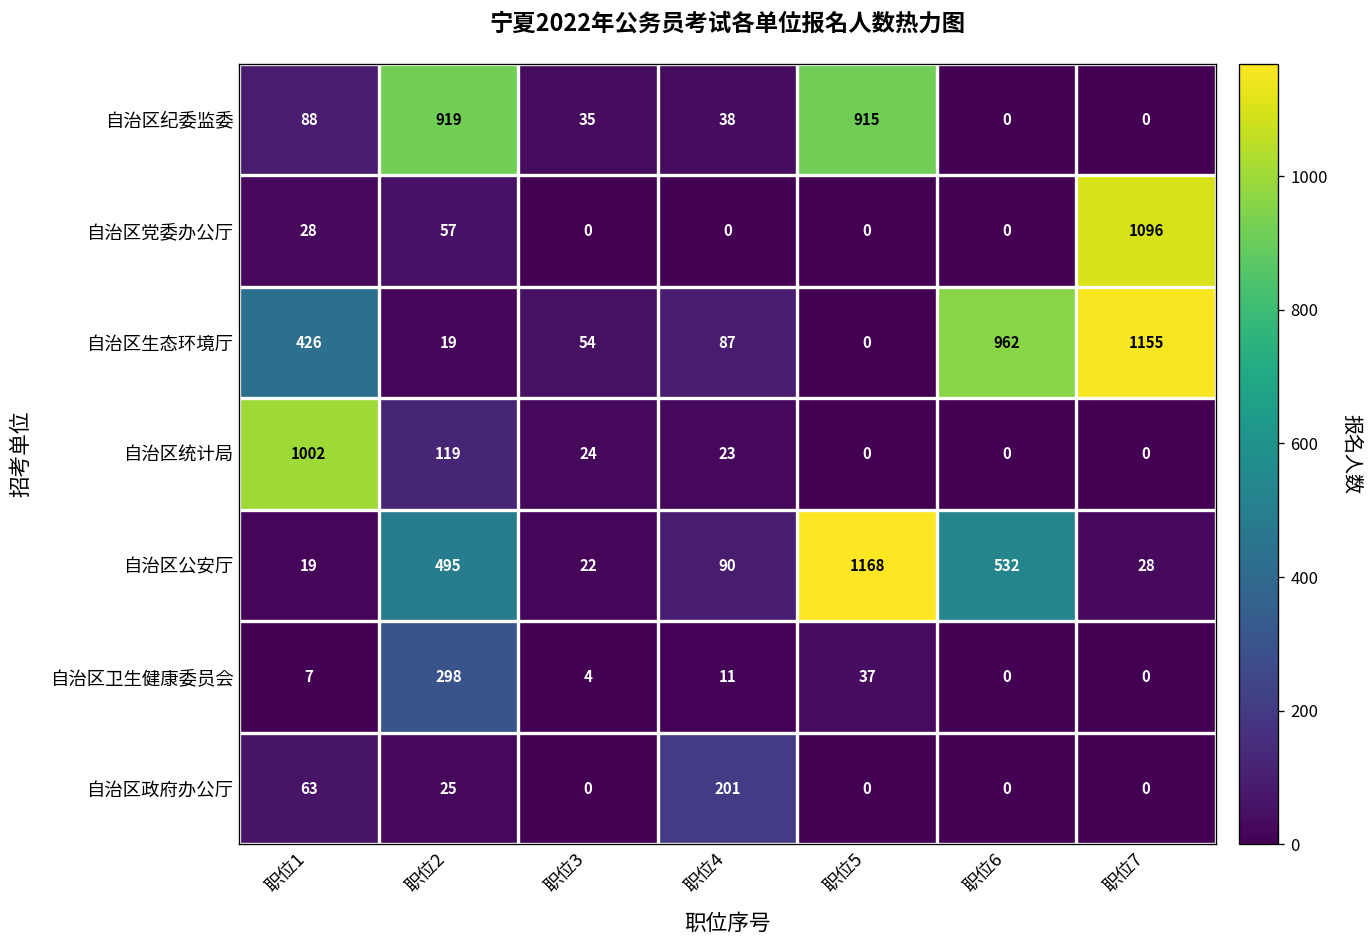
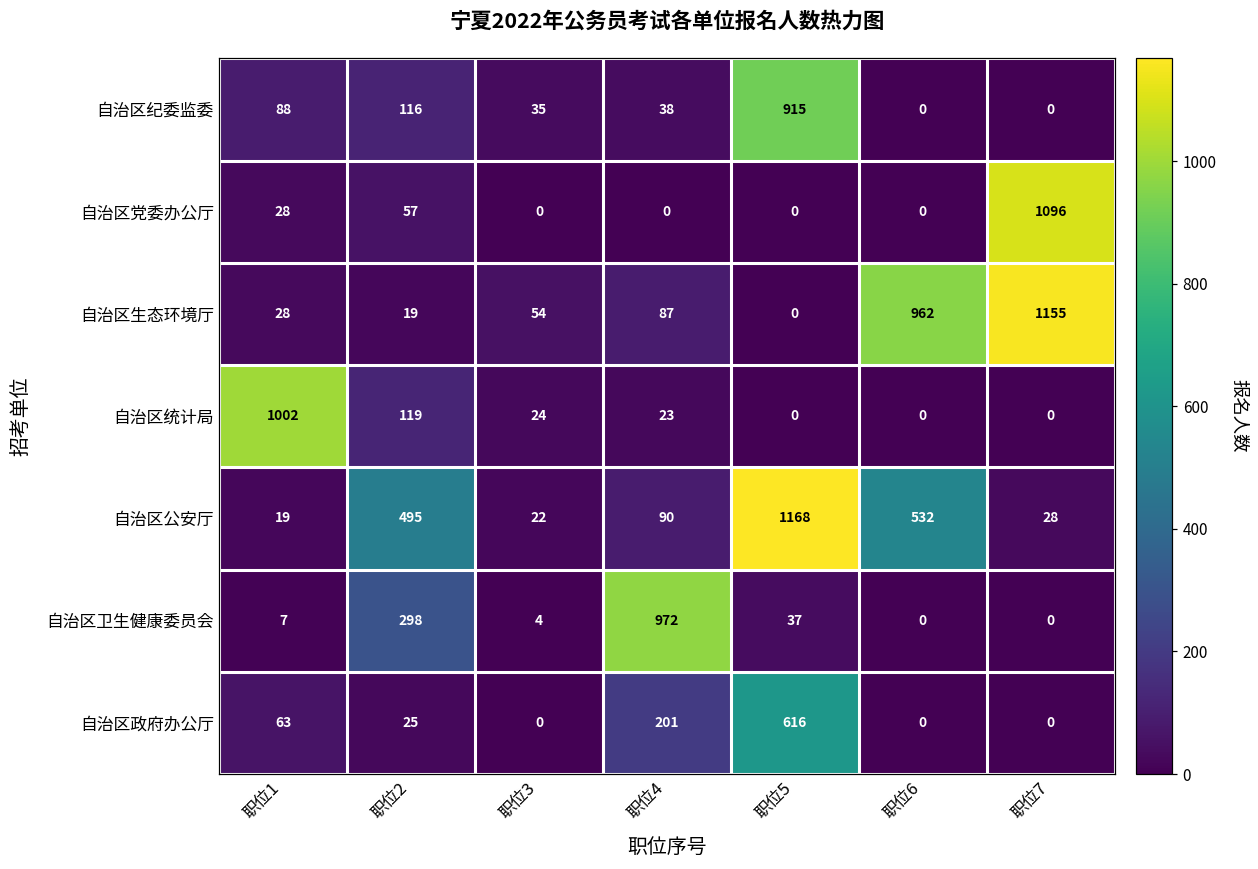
  {
    "自治区纪委监委": {
      "职位1": 88,
-     "职位2": 919,
+     "职位2": 116,
      "职位3": 35,
      "职位4": 38,
      "职位5": 915,
      "职位6": 0,
      "职位7": 0
    },
    "自治区党委办公厅": {
      "职位1": 28,
      "职位2": 57,
      "职位3": 0,
      "职位4": 0,
      "职位5": 0,
      "职位6": 0,
      "职位7": 1096
    },
    "自治区生态环境厅": {
-     "职位1": 426,
+     "职位1": 28,
      "职位2": 19,
      "职位3": 54,
      "职位4": 87,
      "职位5": 0,
      "职位6": 962,
      "职位7": 1155
    },
    "自治区统计局": {
      "职位1": 1002,
      "职位2": 119,
      "职位3": 24,
      "职位4": 23,
      "职位5": 0,
      "职位6": 0,
      "职位7": 0
    },
    "自治区公安厅": {
      "职位1": 19,
      "职位2": 495,
      "职位3": 22,
      "职位4": 90,
      "职位5": 1168,
      "职位6": 532,
      "职位7": 28
    },
    "自治区卫生健康委员会": {
      "职位1": 7,
      "职位2": 298,
      "职位3": 4,
-     "职位4": 11,
+     "职位4": 972,
      "职位5": 37,
      "职位6": 0,
      "职位7": 0
    },
    "自治区政府办公厅": {
      "职位1": 63,
      "职位2": 25,
      "职位3": 0,
      "职位4": 201,
-     "职位5": 0,
+     "职位5": 616,
      "职位6": 0,
      "职位7": 0
    }
  }
